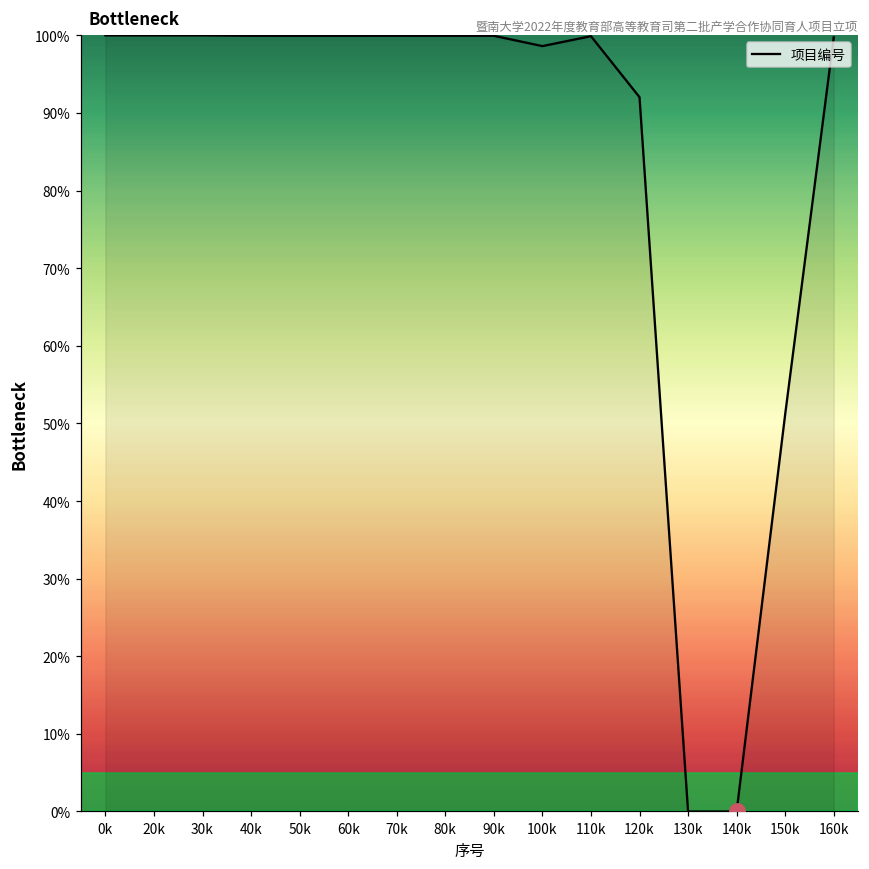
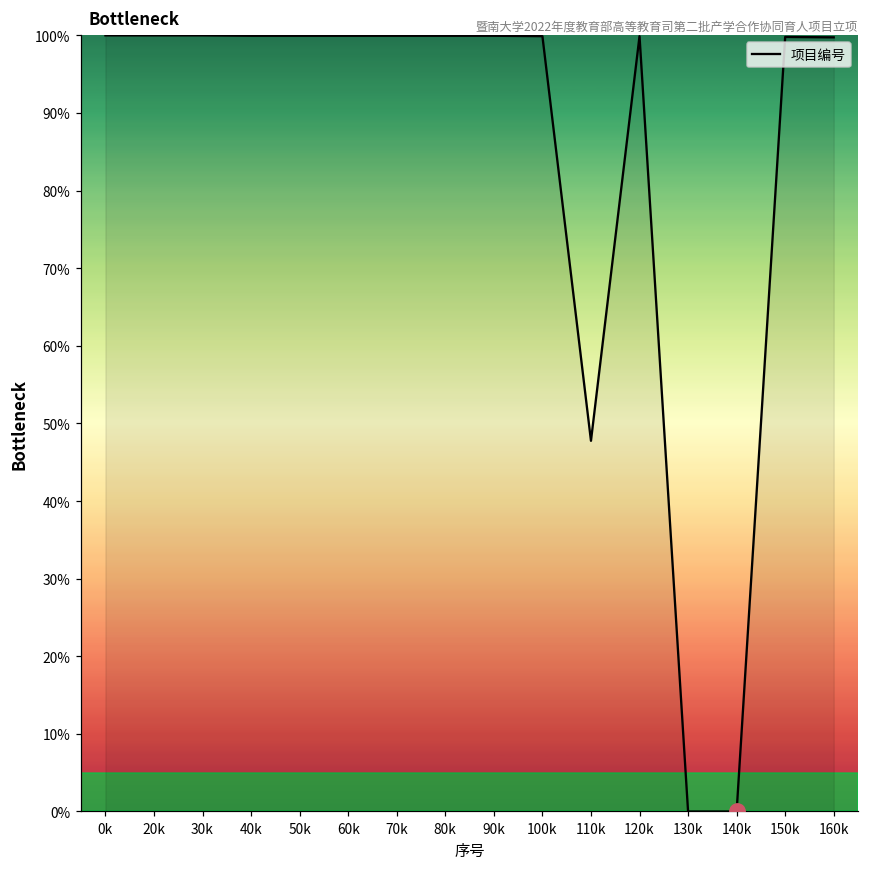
  {
    "项目编号": {
      "0k": "100%",
      "20k": "100%",
      "30k": "100%",
      "40k": "100%",
      "50k": "100%",
      "60k": "100%",
      "70k": "100%",
      "80k": "100%",
      "90k": "100%",
-     "100k": "99%",
-     "110k": "100%",
-     "120k": "92%",
-     "150k": "51%",
+     "100k": "100%",
+     "110k": "48%",
+     "120k": "100%",
+     "150k": "100%",
      "160k": "100%"
    }
  }
